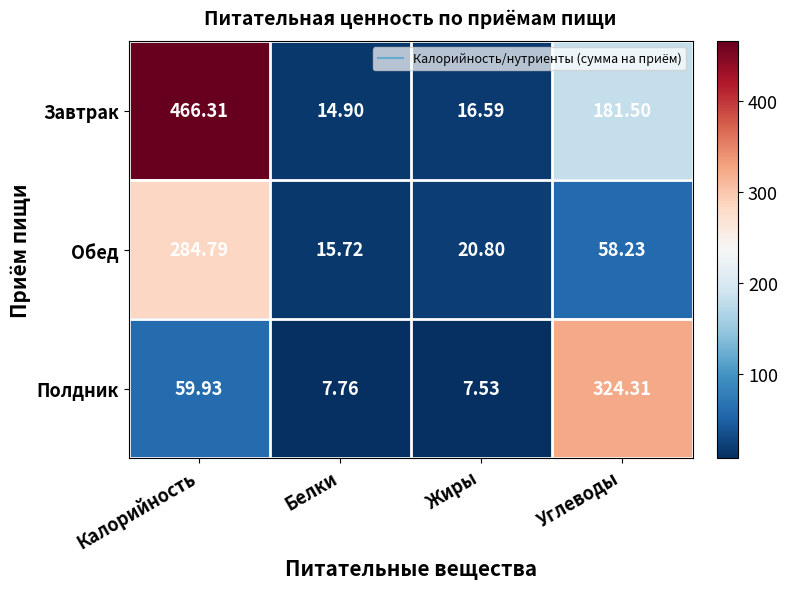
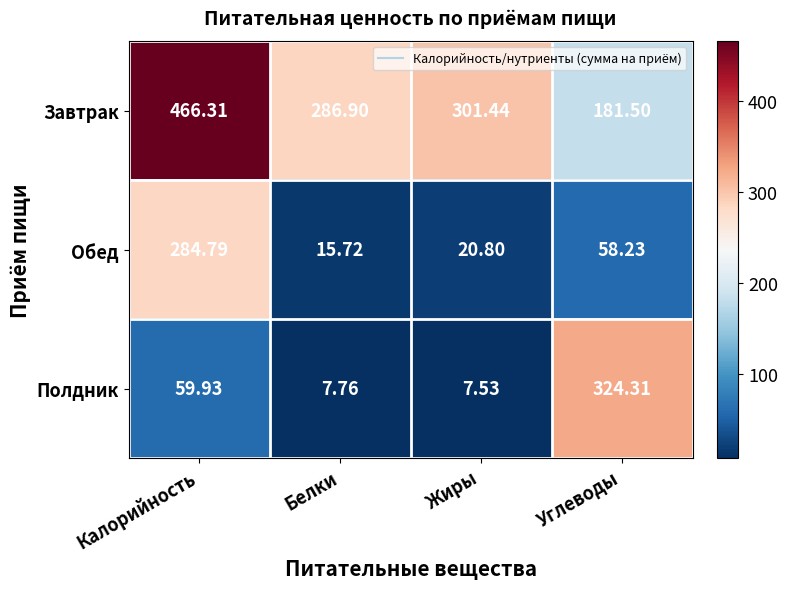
  {
    "Завтрак": {
      "Калорийность": 466.31,
-     "Белки": 14.90,
-     "Жиры": 16.59,
+     "Белки": 286.90,
+     "Жиры": 301.44,
      "Углеводы": 181.50
    },
    "Обед": {
      "Калорийность": 284.79,
      "Белки": 15.72,
      "Жиры": 20.80,
      "Углеводы": 58.23
    },
    "Полдник": {
      "Калорийность": 59.93,
      "Белки": 7.76,
      "Жиры": 7.53,
      "Углеводы": 324.31
    }
  }
